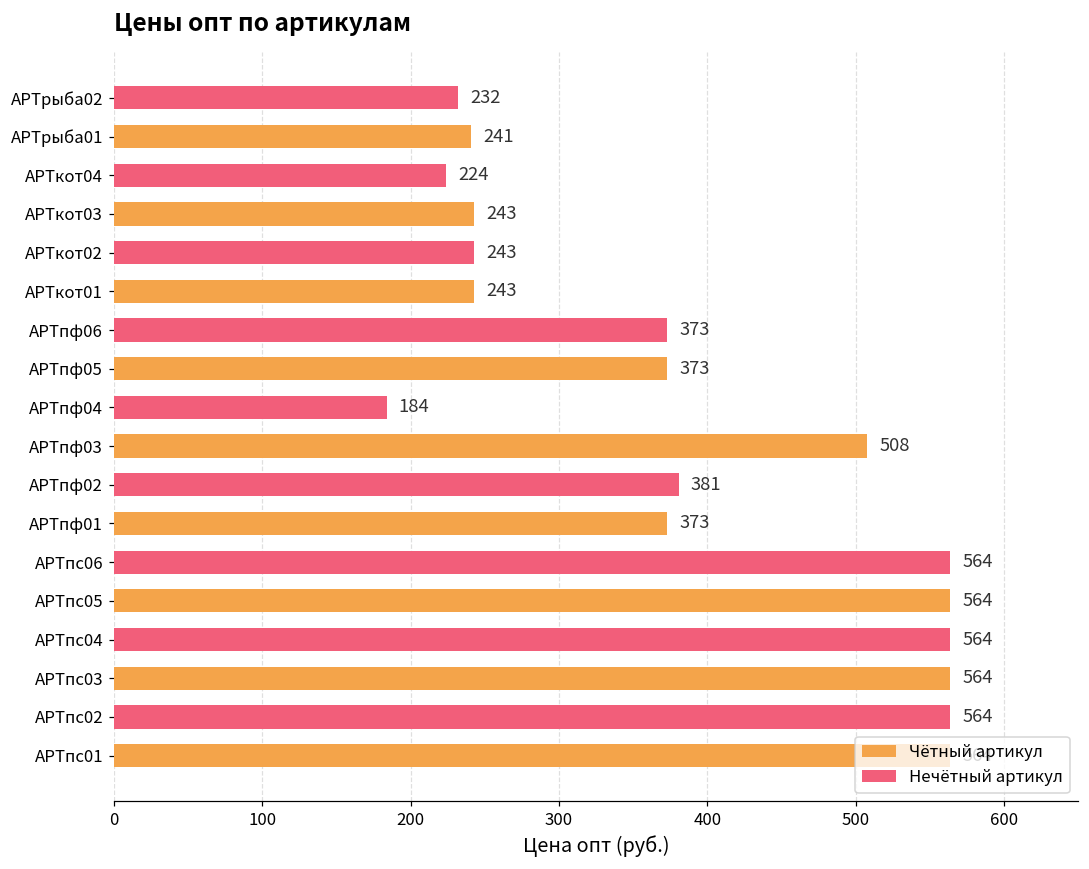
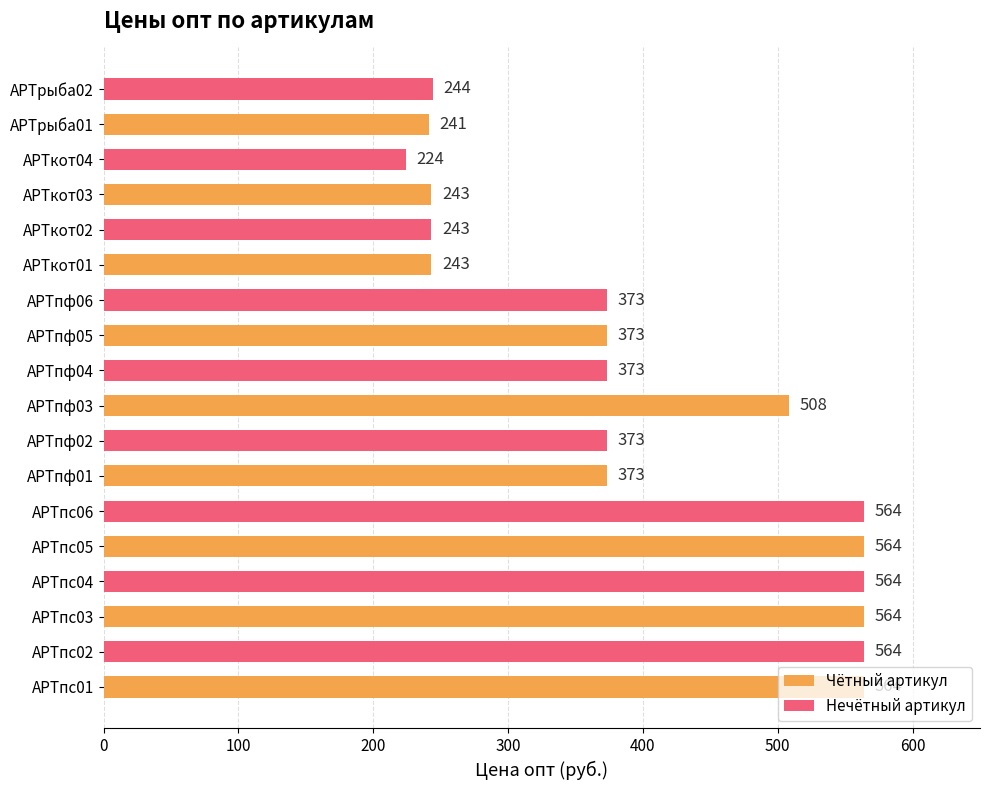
  {
-   "АРТрыба02": 232,
+   "АРТрыба02": 244,
    "АРТрыба01": 241,
    "АРТкот04": 224,
    "АРТкот03": 243,
    "АРТкот02": 243,
    "АРТкот01": 243,
    "АРТпф06": 373,
    "АРТпф05": 373,
-   "АРТпф04": 184,
+   "АРТпф04": 373,
    "АРТпф03": 508,
-   "АРТпф02": 381,
+   "АРТпф02": 373,
    "АРТпф01": 373,
    "АРТпс06": 564,
    "АРТпс05": 564,
    "АРТпс04": 564,
    "АРТпс03": 564,
    "АРТпс02": 564
  }
